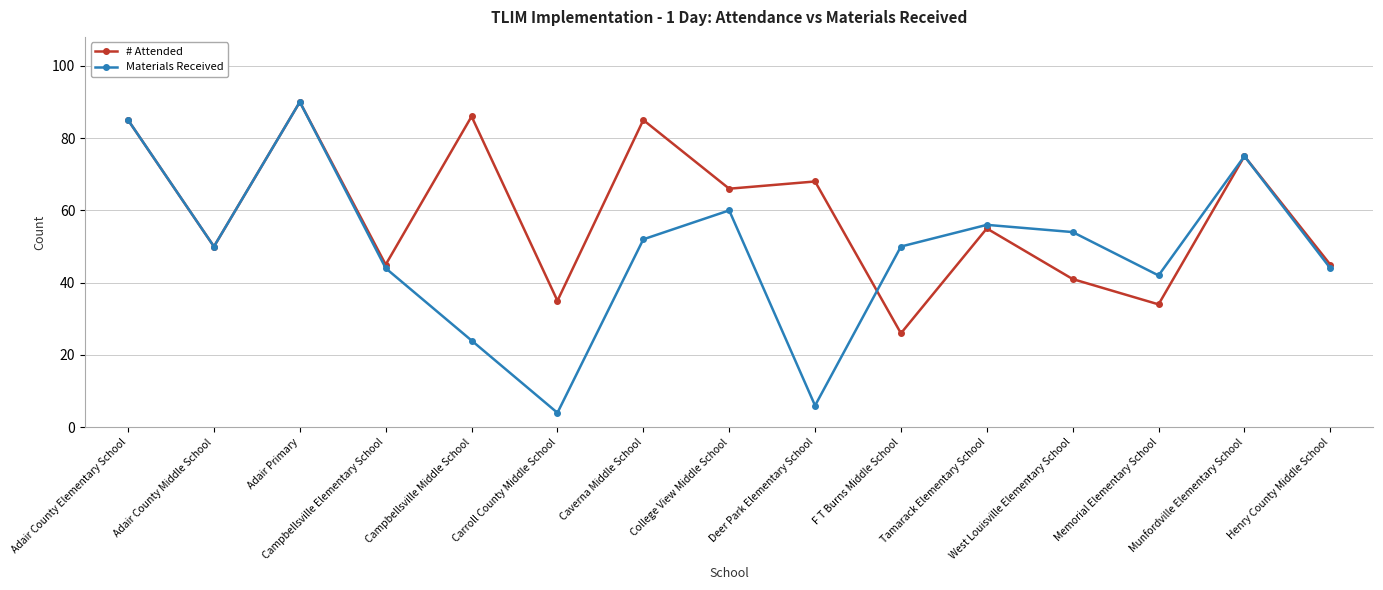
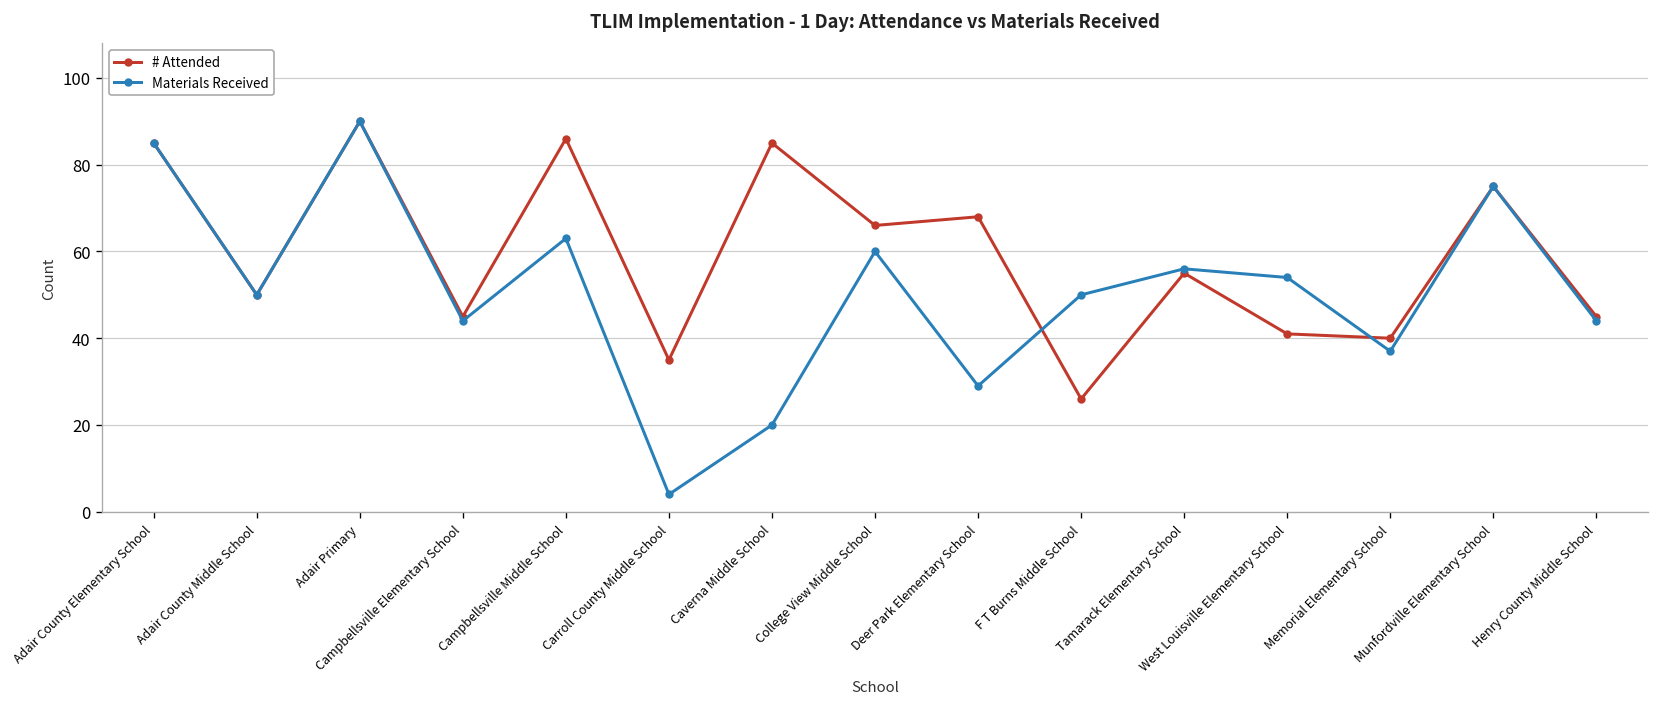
  {
    "# Attended": {
      "Campbellsville Elementary School": 45,
      "Campbellsville Middle School": 86,
      "Carroll County Middle School": 35,
      "Caverna Middle School": 85,
      "College View Middle School": 66,
      "Deer Park Elementary School": 68,
      "F T Burns Middle School": 26,
      "Tamarack Elementary School": 55,
      "West Louisville Elementary School": 41,
-     "Memorial Elementary School": 34,
+     "Memorial Elementary School": 40,
      "Henry County Middle School": 45
    },
    "Materials Received": {
      "Campbellsville Elementary School": 44,
-     "Campbellsville Middle School": 24,
+     "Campbellsville Middle School": 63,
      "Carroll County Middle School": 4,
-     "Caverna Middle School": 52,
+     "Caverna Middle School": 20,
      "College View Middle School": 60,
-     "Deer Park Elementary School": 6,
+     "Deer Park Elementary School": 29,
      "F T Burns Middle School": 50,
      "Tamarack Elementary School": 56,
      "West Louisville Elementary School": 54,
-     "Memorial Elementary School": 42,
+     "Memorial Elementary School": 37,
      "Henry County Middle School": 44
    }
  }
